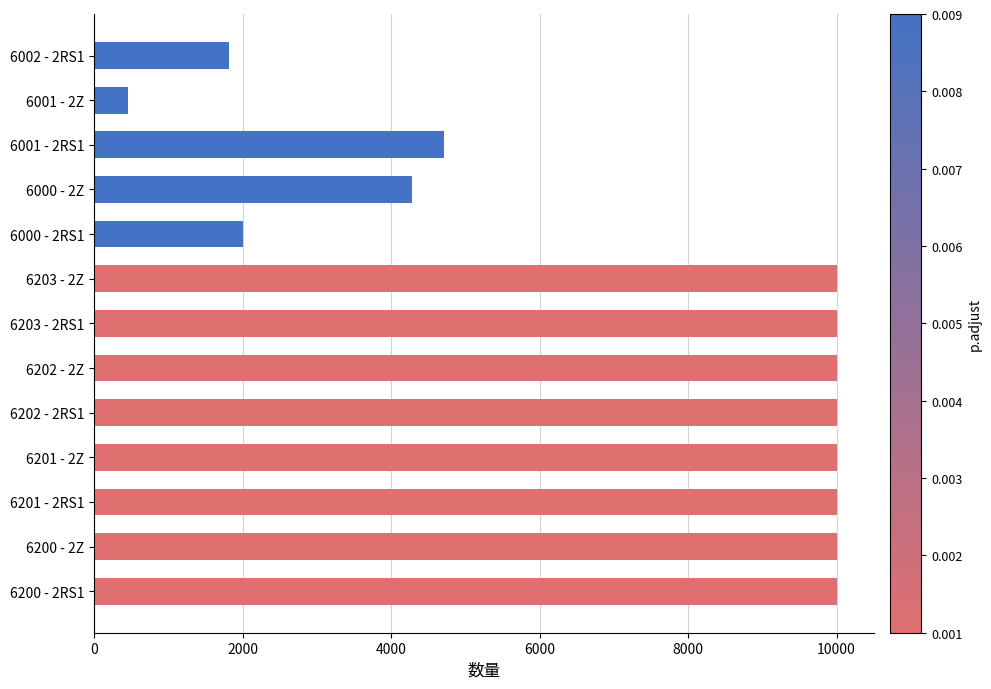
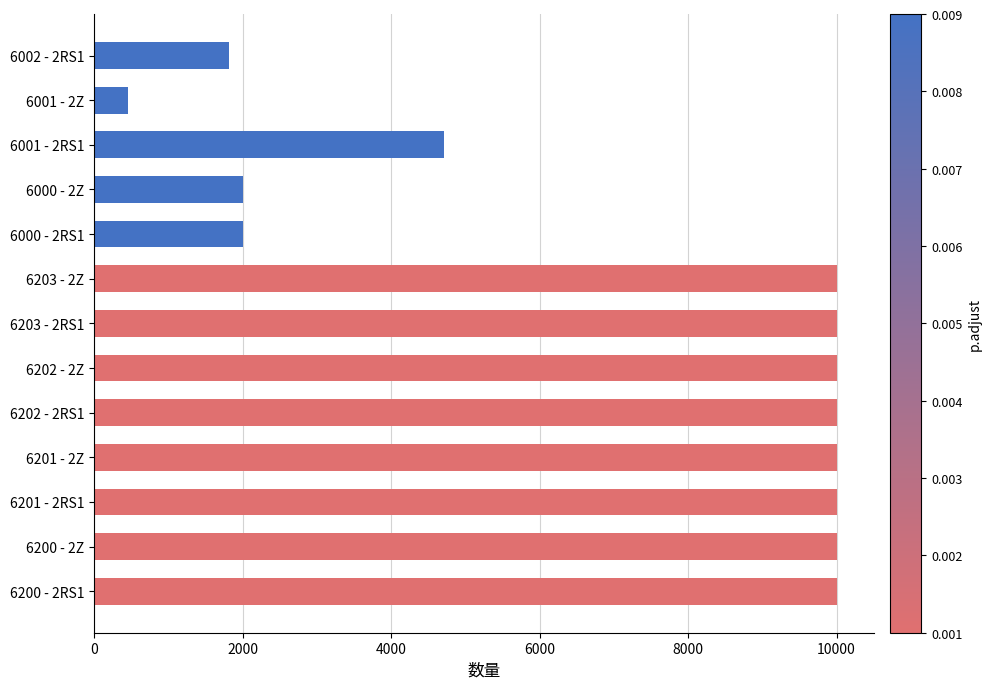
  {
    "6002 - 2RS1": 1800,
    "6001 - 2Z": 500,
    "6001 - 2RS1": 4700,
-   "6000 - 2Z": 4300,
+   "6000 - 2Z": 2000,
    "6000 - 2RS1": 2000,
    "6203 - 2Z": 10000,
    "6203 - 2RS1": 10000,
    "6202 - 2Z": 10000,
    "6202 - 2RS1": 10000,
    "6201 - 2Z": 10000,
    "6201 - 2RS1": 10000,
    "6200 - 2Z": 10000,
    "6200 - 2RS1": 10000
  }
